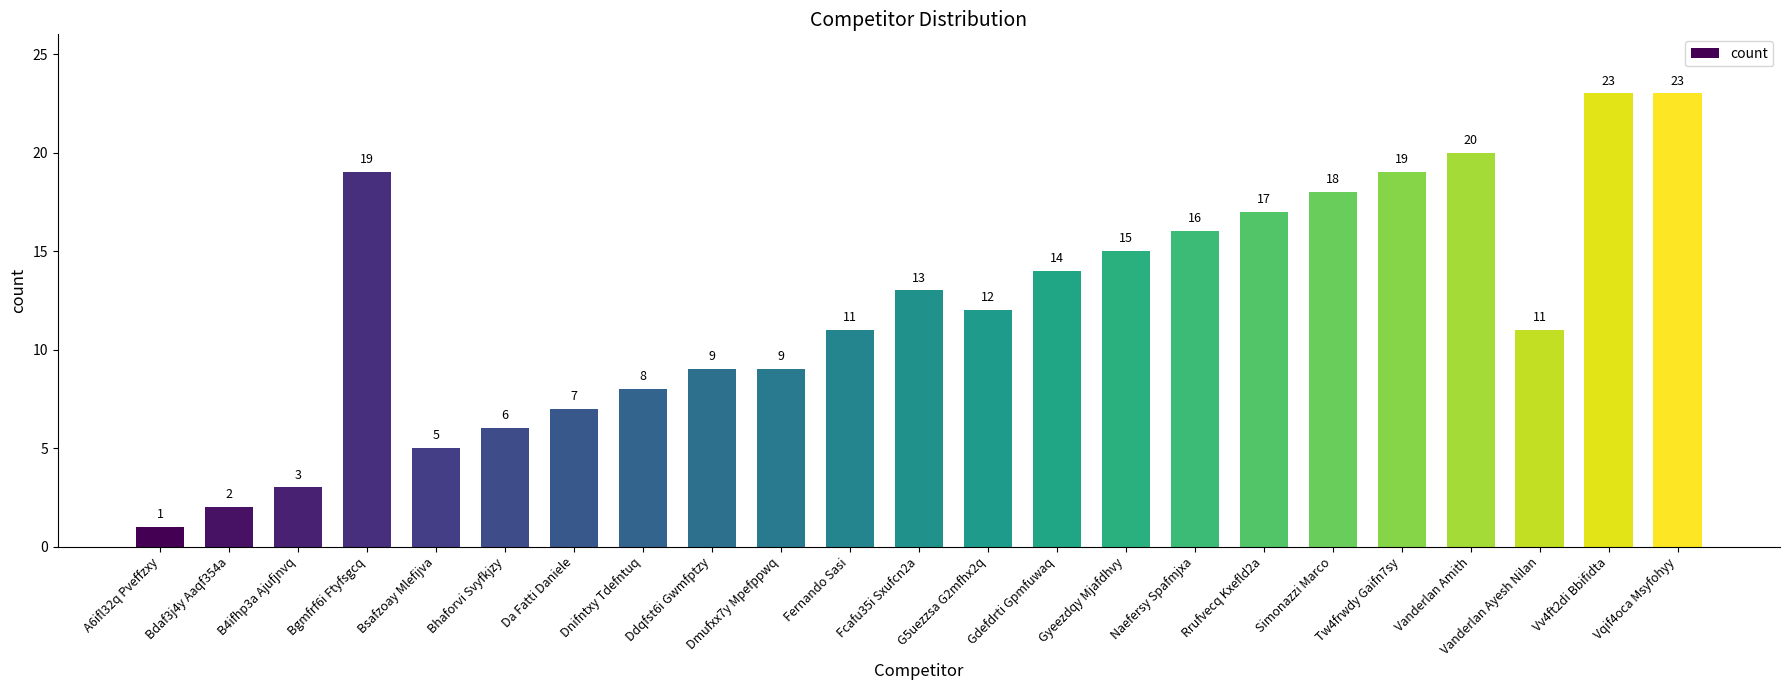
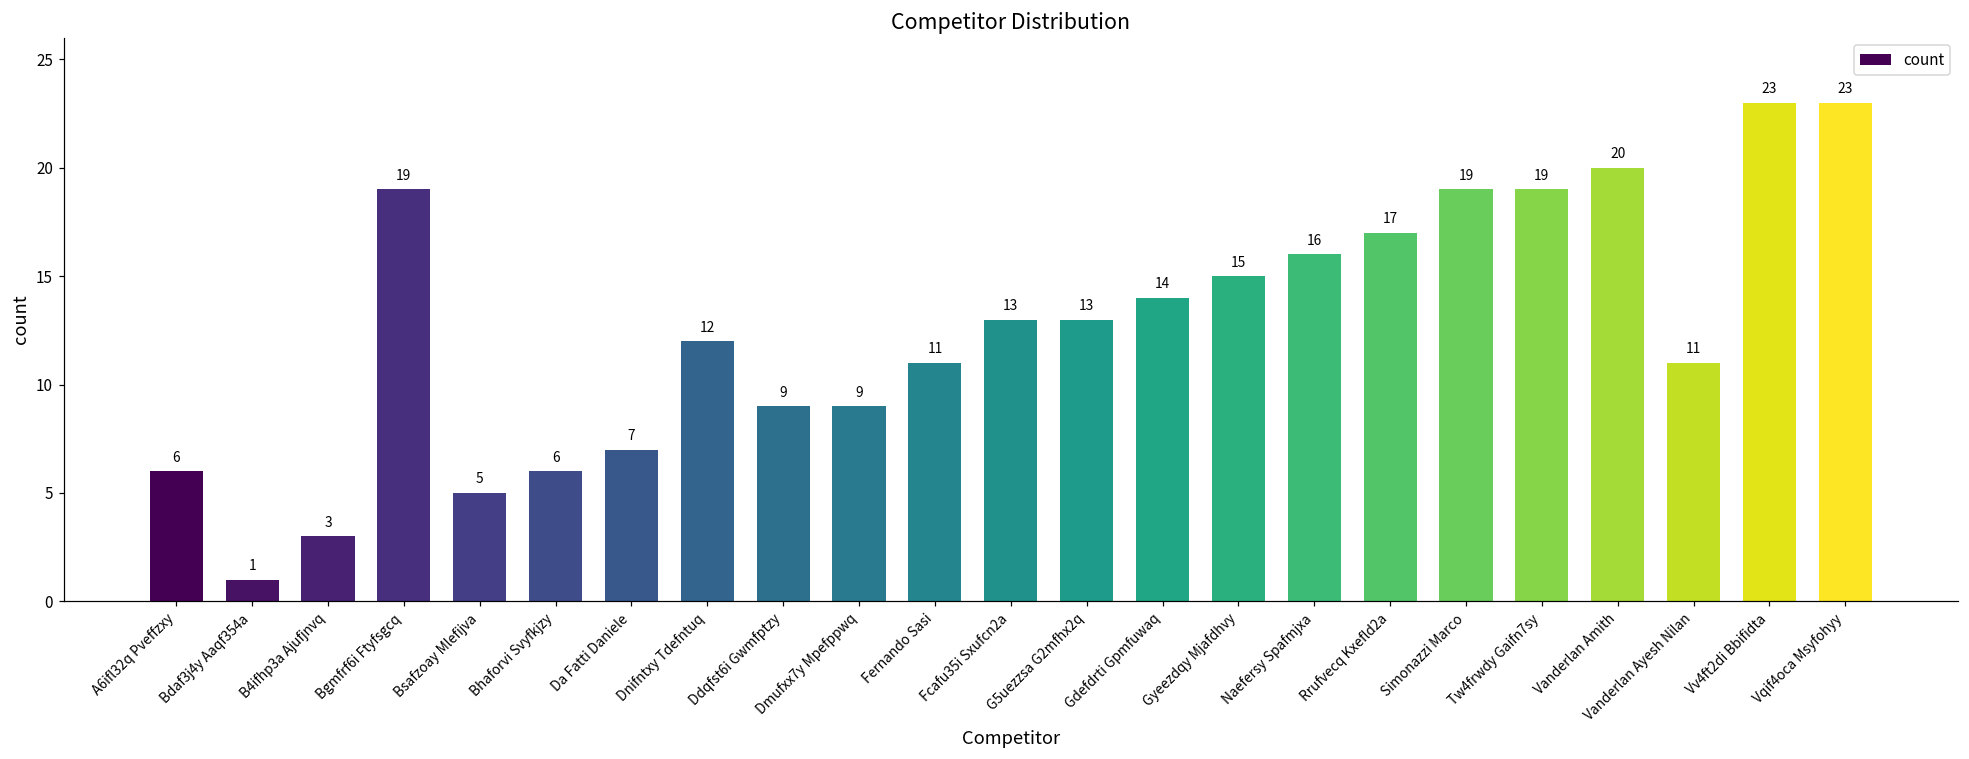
  {
-   "A6ifl32q Pveffzxy": 1,
-   "Bdaf3j4y Aaqf354a": 2,
+   "A6ifl32q Pveffzxy": 6,
+   "Bdaf3j4y Aaqf354a": 1,
    "B4ifhp3a Ajufjnvq": 3,
    "Bgmfrf6i Ftyfsgcq": 19,
    "Bsafzoay Mlefijva": 5,
    "Bhaforvi Svyfkjzy": 6,
    "Da Fatti Daniele": 7,
-   "Dnifntxy Tdefntuq": 8,
+   "Dnifntxy Tdefntuq": 12,
    "Ddqfst6i Gwmfptzy": 9,
    "Dmufxx7y Mpefppwq": 9,
    "Fernando Sasi": 11,
    "Fcafu35i Sxufcn2a": 13,
-   "G5uezzsa G2mfhx2q": 12,
+   "G5uezzsa G2mfhx2q": 13,
    "Gdefdrti Gpmfuwaq": 14,
    "Gyeezdqy Mjafdhvy": 15,
    "Naefersy Spafmjxa": 16,
    "Rrufvecq Kxefld2a": 17,
-   "Simonazzi Marco": 18,
+   "Simonazzi Marco": 19,
    "Tw4frwdy Gaifn7sy": 19,
    "Vanderlan Amith": 20,
    "Vanderlan Ayesh Nilan": 11,
    "Vv4ft2di Bbifidta": 23,
    "Vqif4oca Msyfohyy": 23
  }
